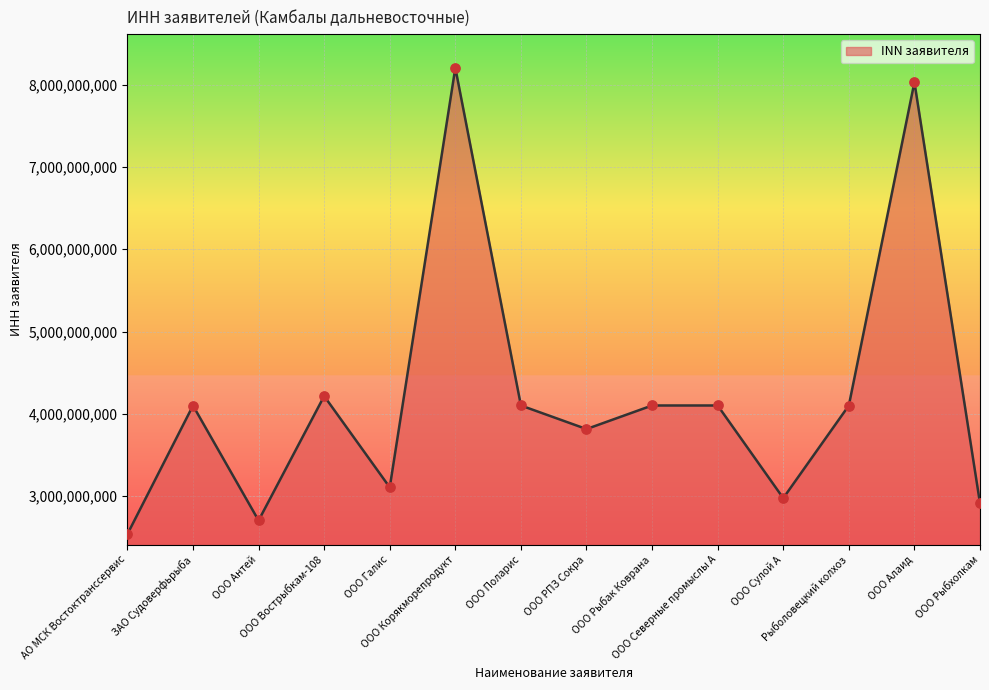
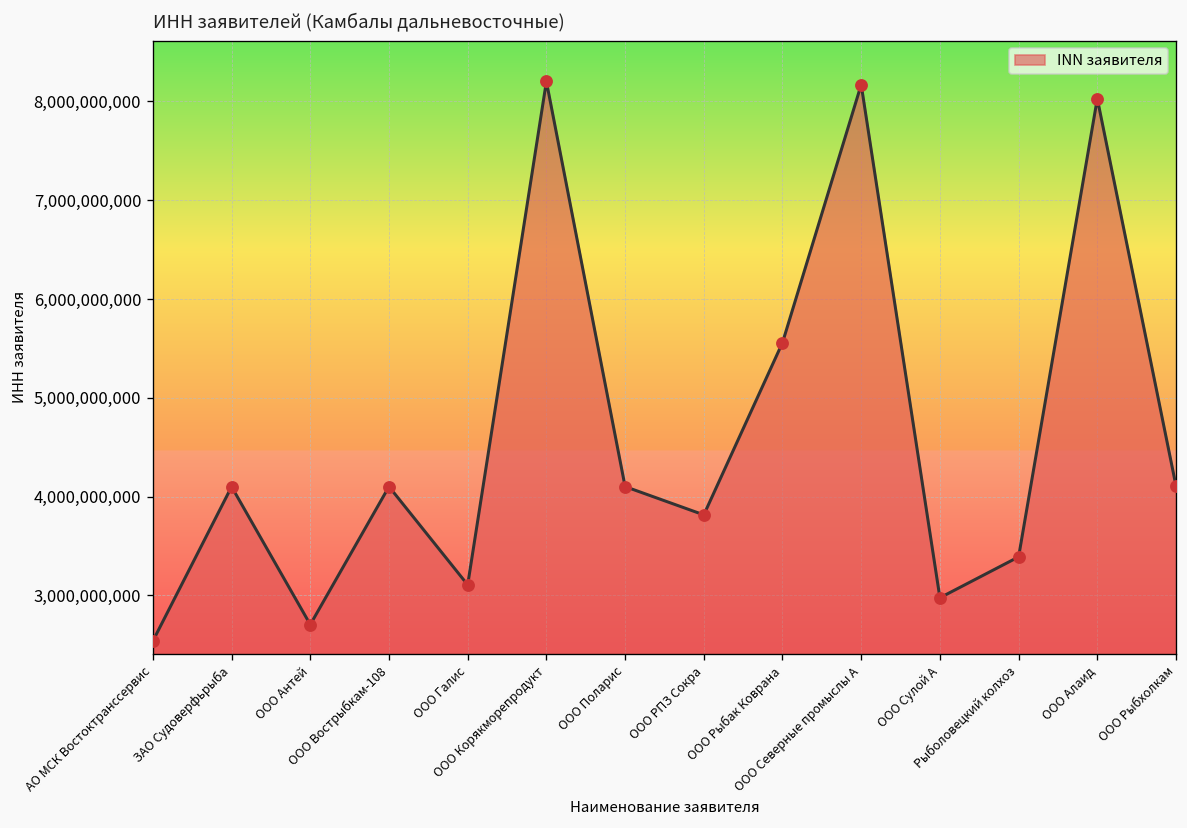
  {
    "АО МСК Востоктранссервис": "2,500,000,000",
    "ЗАО Судоверфьрыба": "4,100,000,000",
    "ООО Антей": "2,700,000,000",
-   "ООО Вострыбкам-108": "4,200,000,000",
+   "ООО Вострыбкам-108": "4,100,000,000",
    "ООО Галис": "3,100,000,000",
    "ООО Корякморепродукт": "8,200,000,000",
    "ООО Поларис": "4,100,000,000",
    "ООО РПЗ Сокра": "3,800,000,000",
-   "ООО Рыбак Коврана": "4,100,000,000",
-   "ООО Северные промыслы А": "4,100,000,000",
+   "ООО Рыбак Коврана": "5,600,000,000",
+   "ООО Северные промыслы А": "8,200,000,000",
    "ООО Сулой А": "3,000,000,000",
-   "Рыболовецкий колхоз": "4,100,000,000",
+   "Рыболовецкий колхоз": "3,400,000,000",
    "ООО Алаид": "8,000,000,000",
-   "ООО Рыбхолкам": "2,900,000,000"
+   "ООО Рыбхолкам": "4,100,000,000"
  }
